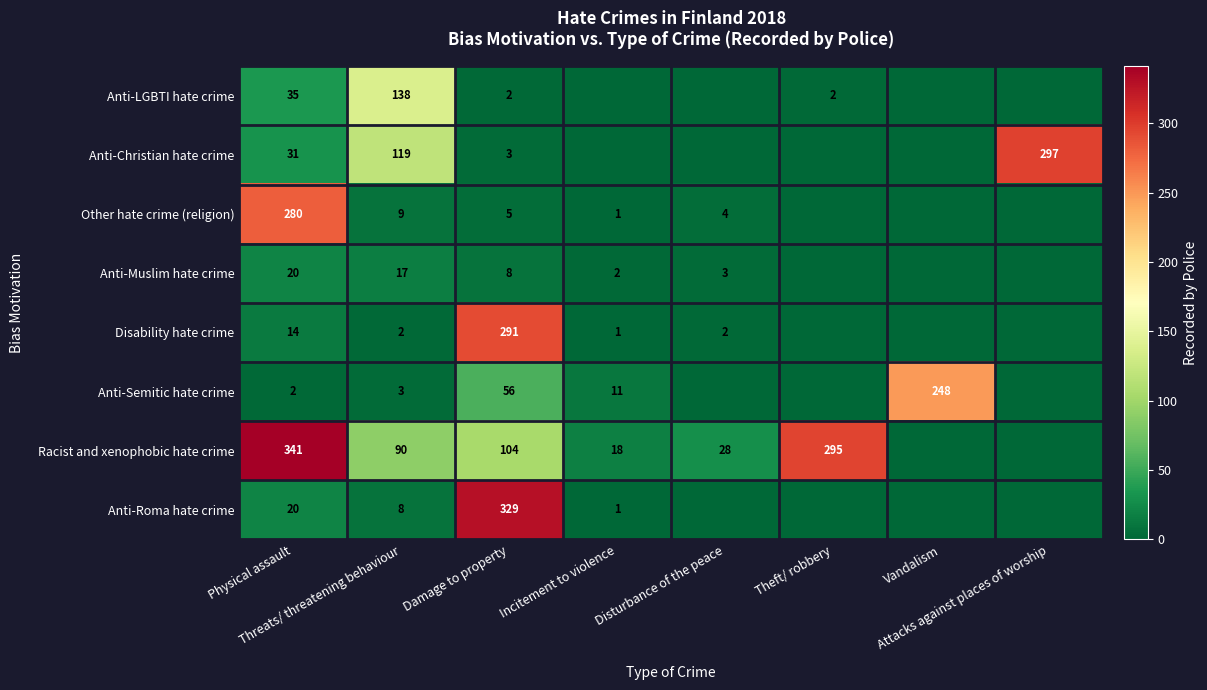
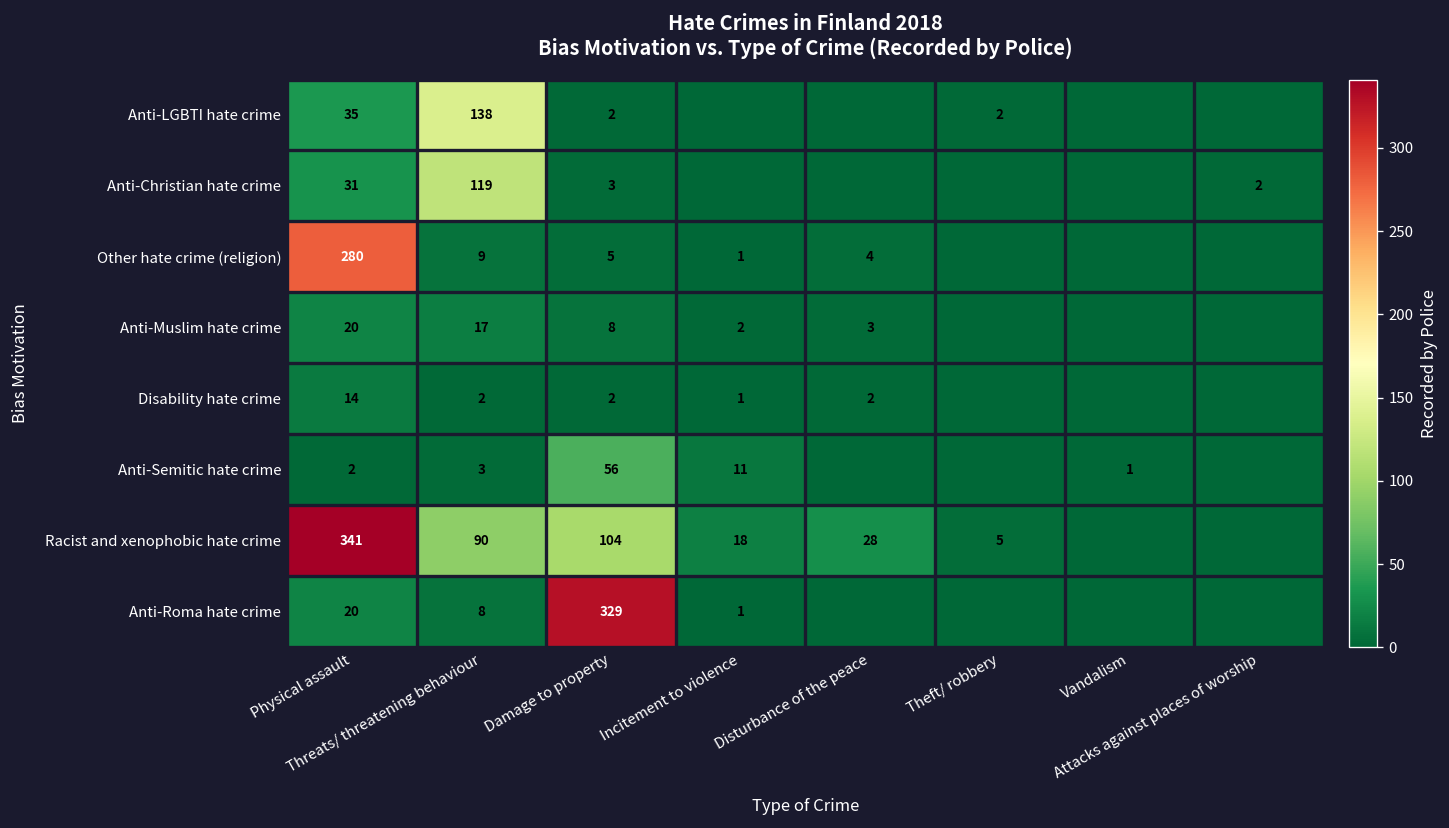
  {
    "Anti-LGBTI hate crime": {
      "Physical assault": 35,
      "Threats/ threatening behaviour": 138,
      "Damage to property": 2,
      "Theft/ robbery": 2
    },
    "Anti-Christian hate crime": {
      "Physical assault": 31,
      "Threats/ threatening behaviour": 119,
      "Damage to property": 3,
-     "Attacks against places of worship": 297
+     "Attacks against places of worship": 2
    },
    "Other hate crime (religion)": {
      "Physical assault": 280,
      "Threats/ threatening behaviour": 9,
      "Damage to property": 5,
      "Incitement to violence": 1,
      "Disturbance of the peace": 4
    },
    "Anti-Muslim hate crime": {
      "Physical assault": 20,
      "Threats/ threatening behaviour": 17,
      "Damage to property": 8,
      "Incitement to violence": 2,
      "Disturbance of the peace": 3
    },
    "Disability hate crime": {
      "Physical assault": 14,
      "Threats/ threatening behaviour": 2,
-     "Damage to property": 291,
+     "Damage to property": 2,
      "Incitement to violence": 1,
      "Disturbance of the peace": 2
    },
    "Anti-Semitic hate crime": {
      "Physical assault": 2,
      "Threats/ threatening behaviour": 3,
      "Damage to property": 56,
      "Incitement to violence": 11,
-     "Vandalism": 248
+     "Vandalism": 1
    },
    "Racist and xenophobic hate crime": {
      "Physical assault": 341,
      "Threats/ threatening behaviour": 90,
      "Damage to property": 104,
      "Incitement to violence": 18,
      "Disturbance of the peace": 28,
-     "Theft/ robbery": 295
+     "Theft/ robbery": 5
    },
    "Anti-Roma hate crime": {
      "Physical assault": 20,
      "Threats/ threatening behaviour": 8,
      "Damage to property": 329,
      "Incitement to violence": 1
    }
  }
